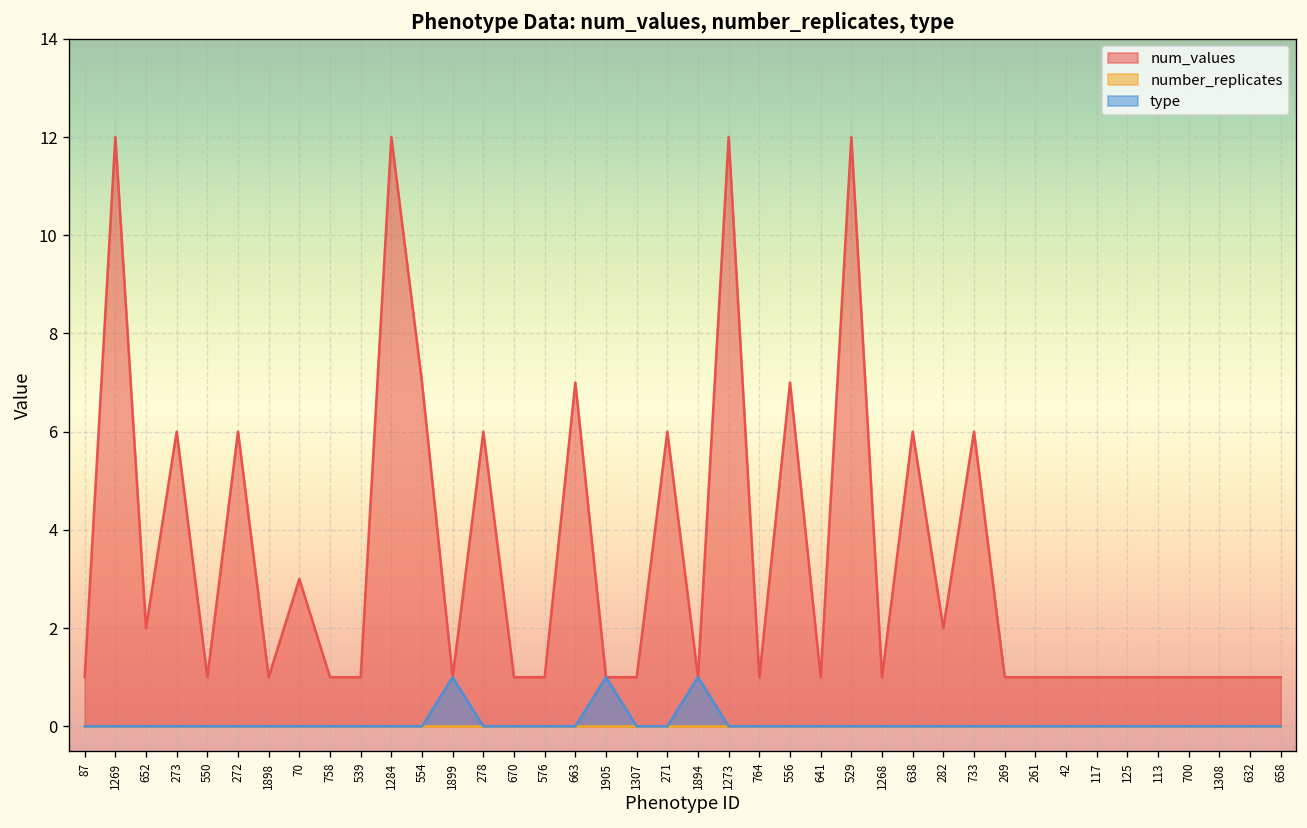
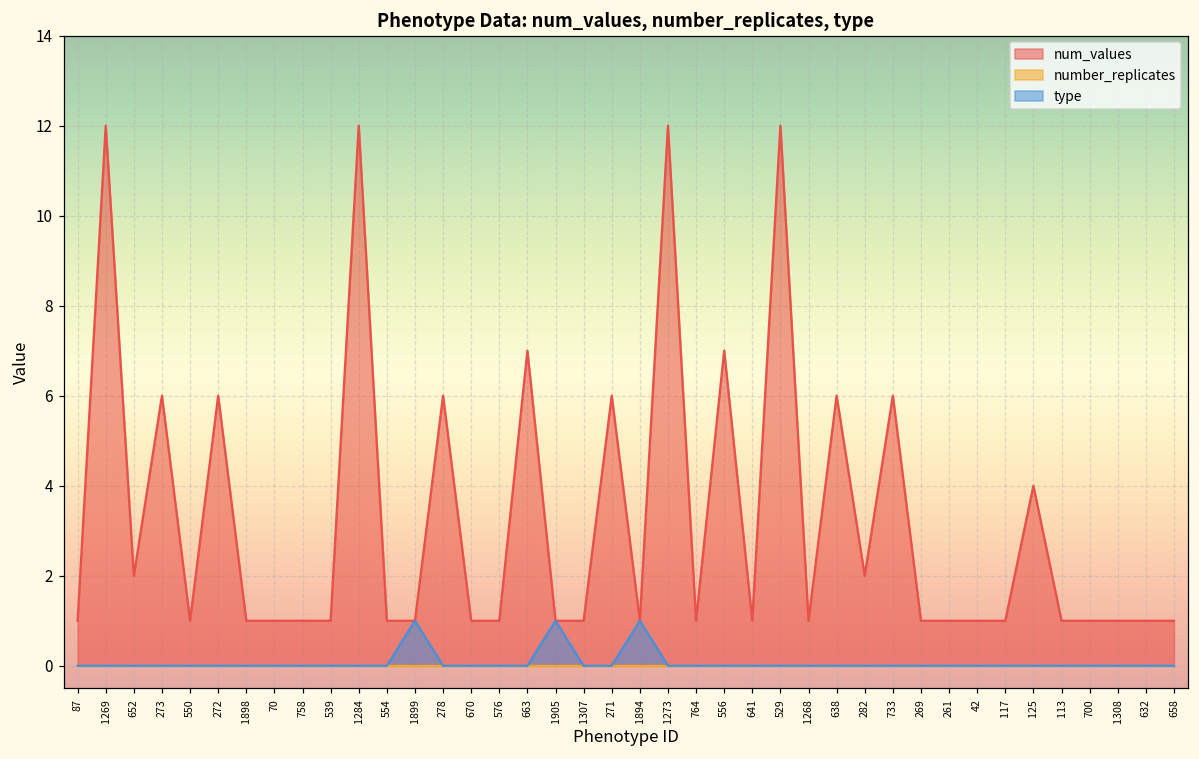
  {
    "num_values": {
      "87": 1,
      "1269": 12,
      "652": 2,
      "273": 6,
      "550": 1,
      "272": 6,
      "1898": 1,
-     "70": 3,
+     "70": 1,
      "758": 1,
      "539": 1,
      "1284": 12,
-     "554": 7,
+     "554": 1,
      "278": 6,
      "670": 1,
      "576": 1,
      "663": 7,
      "1307": 1,
      "271": 6,
      "1273": 12,
      "764": 1,
      "556": 7,
      "641": 1,
      "529": 12,
      "1268": 1,
      "638": 6,
      "282": 2,
      "733": 6,
      "269": 1,
      "261": 1,
      "42": 1,
      "117": 1,
-     "125": 1,
+     "125": 4,
      "113": 1,
      "700": 1,
      "1308": 1,
      "632": 1,
      "658": 1
    },
    "number_replicates": {
      "1899": 0,
      "1905": 0,
      "1894": 0
    }
  }
